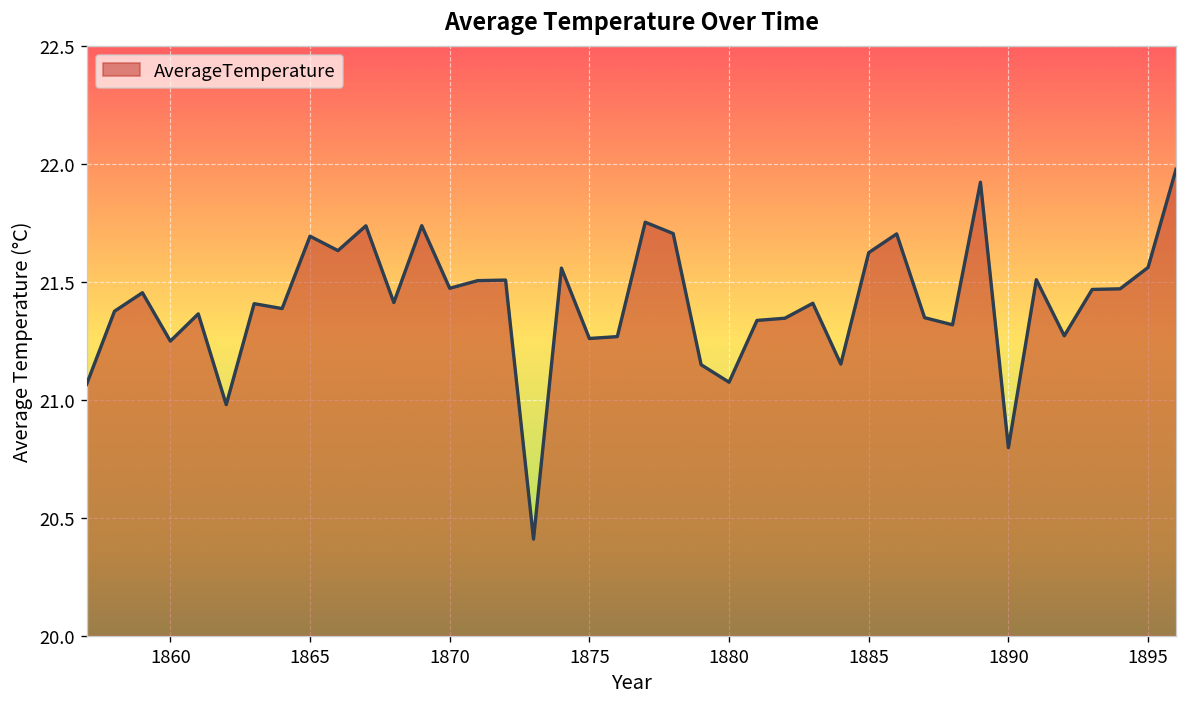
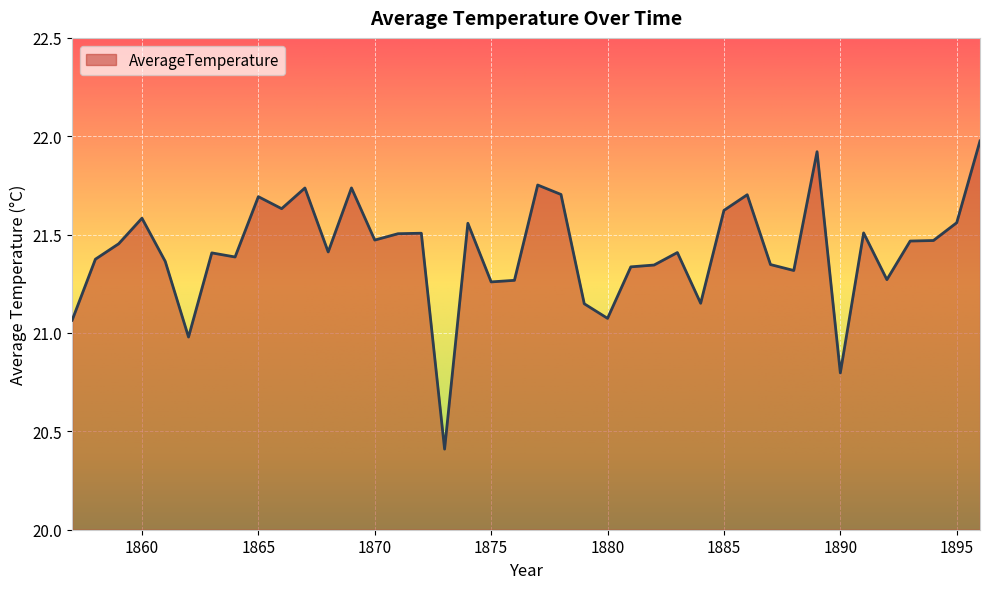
  {
-   "1860": 21.25,
+   "1860": 21.58,
    "1865": 21.69,
    "1870": 21.47,
    "1875": 21.26,
    "1880": 21.07,
    "1885": 21.62,
    "1890": 20.80,
    "1895": 21.56
  }
